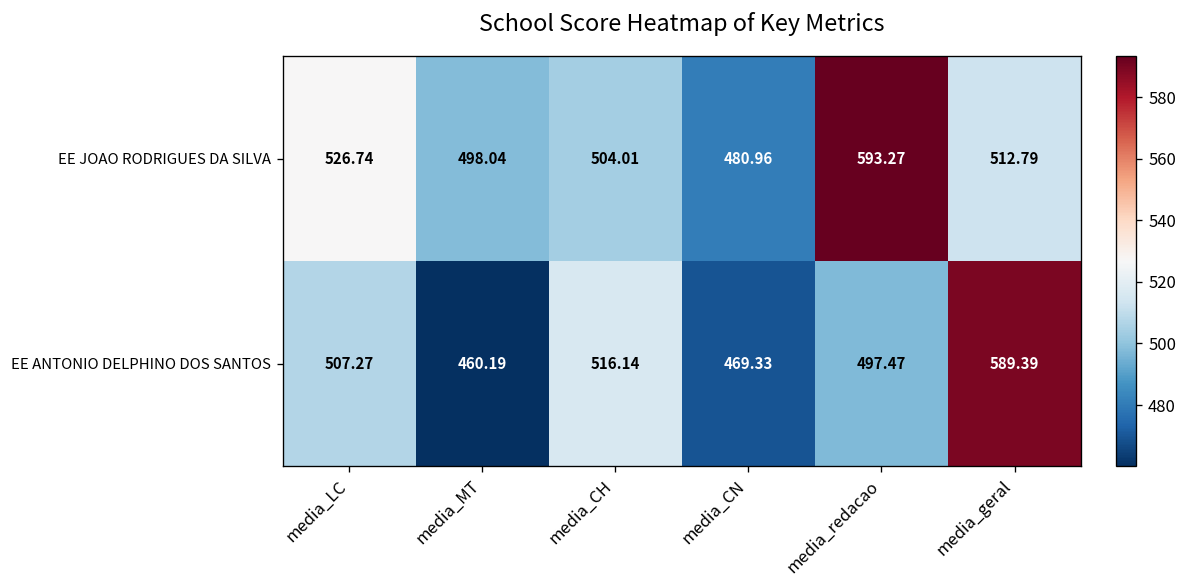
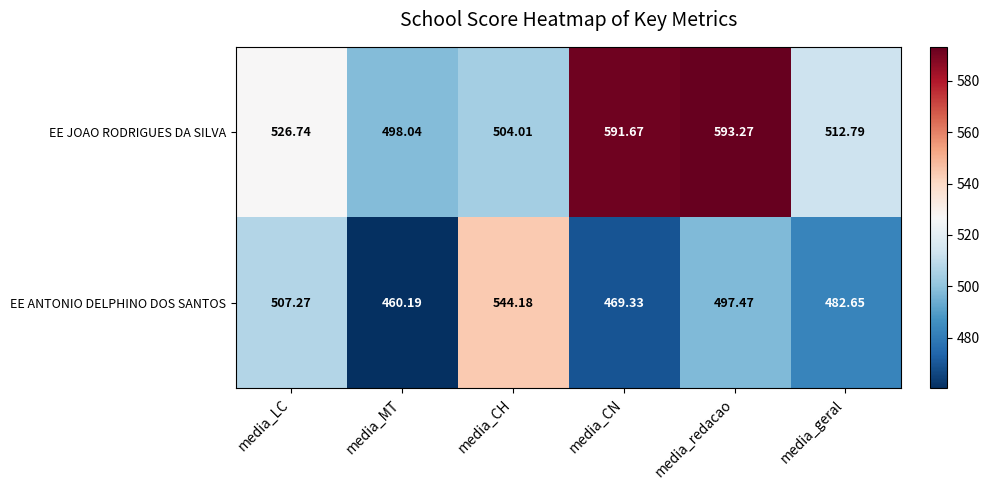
  {
    "EE JOAO RODRIGUES DA SILVA": {
      "media_LC": 526.74,
      "media_MT": 498.04,
      "media_CH": 504.01,
-     "media_CN": 480.96,
+     "media_CN": 591.67,
      "media_redacao": 593.27,
      "media_geral": 512.79
    },
    "EE ANTONIO DELPHINO DOS SANTOS": {
      "media_LC": 507.27,
      "media_MT": 460.19,
-     "media_CH": 516.14,
+     "media_CH": 544.18,
      "media_CN": 469.33,
      "media_redacao": 497.47,
-     "media_geral": 589.39
+     "media_geral": 482.65
    }
  }
